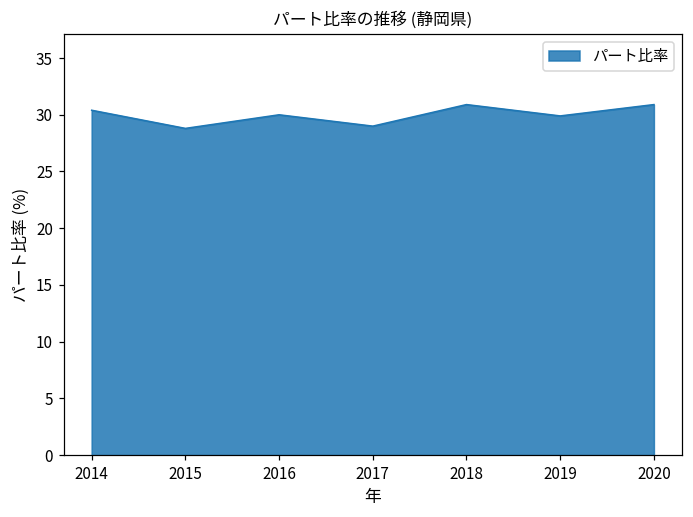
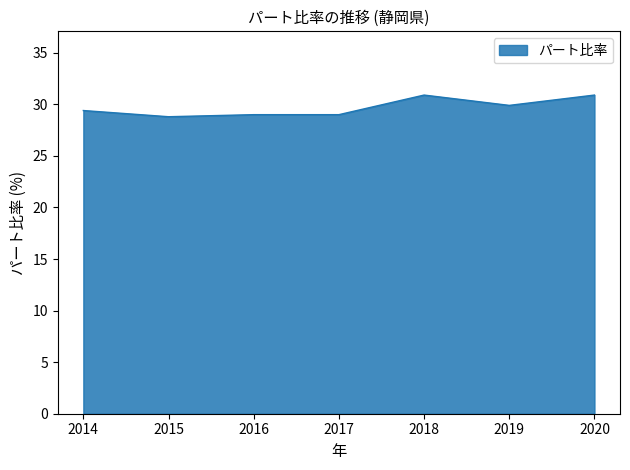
  {
-   "2014": 30.4,
+   "2014": 29.4,
    "2015": 28.8,
-   "2016": 30,
+   "2016": 29,
    "2017": 29.0,
    "2018": 30.9,
    "2019": 29.9,
    "2020": 30.9
  }
